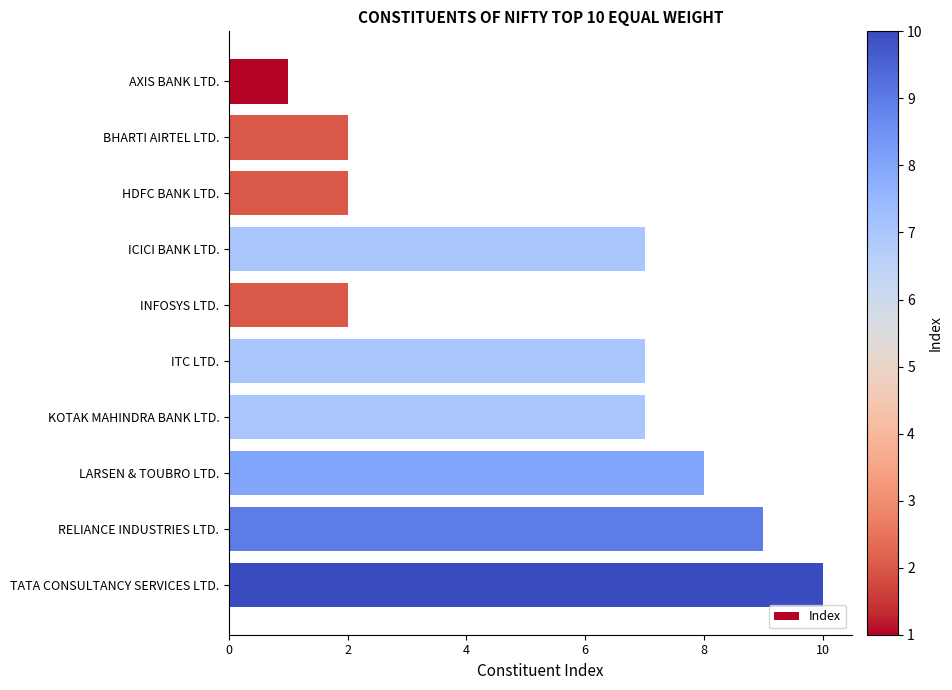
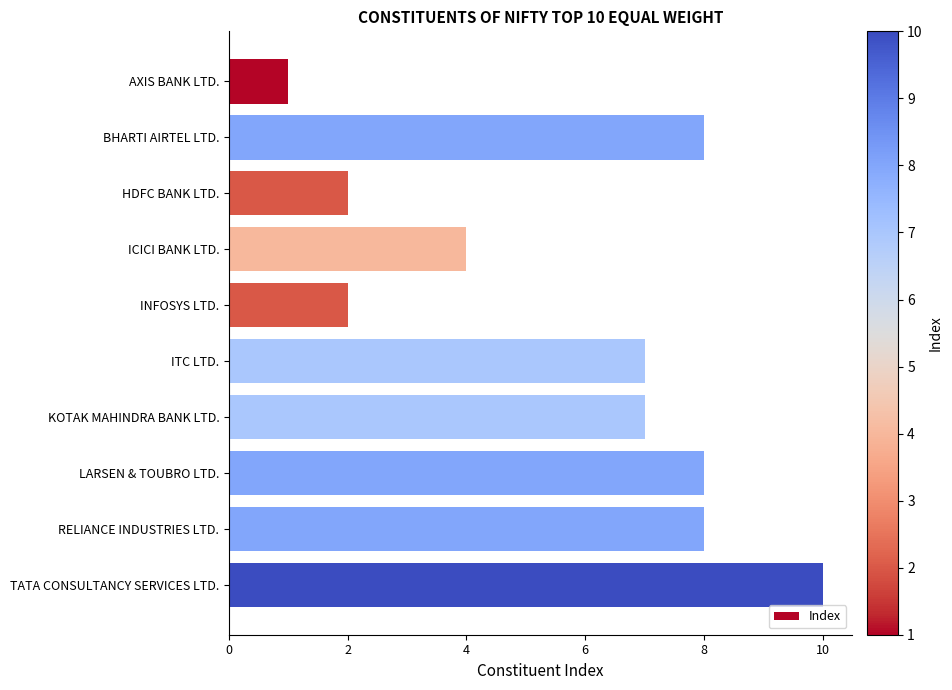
  {
    "AXIS BANK LTD.": 1,
-   "BHARTI AIRTEL LTD.": 2,
+   "BHARTI AIRTEL LTD.": 8,
    "HDFC BANK LTD.": 2,
-   "ICICI BANK LTD.": 7,
+   "ICICI BANK LTD.": 4,
    "INFOSYS LTD.": 2,
    "ITC LTD.": 7,
    "KOTAK MAHINDRA BANK LTD.": 7,
    "LARSEN & TOUBRO LTD.": 8,
-   "RELIANCE INDUSTRIES LTD.": 9,
+   "RELIANCE INDUSTRIES LTD.": 8,
    "TATA CONSULTANCY SERVICES LTD.": 10
  }
